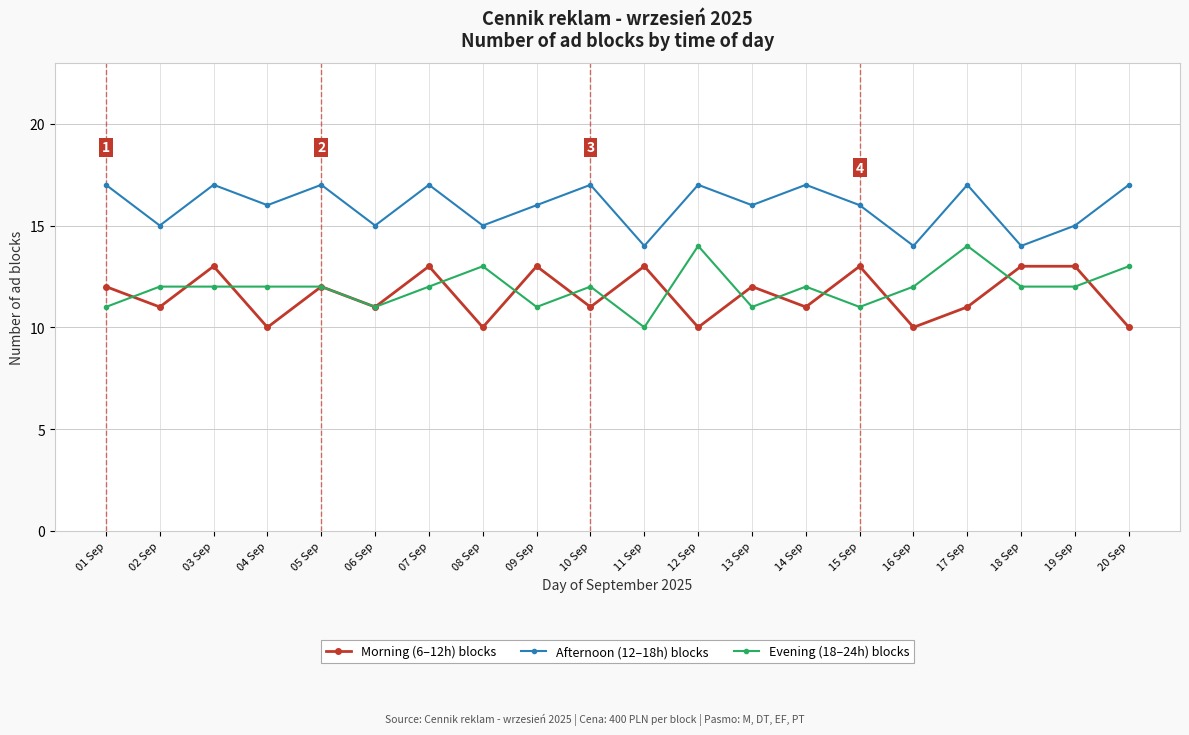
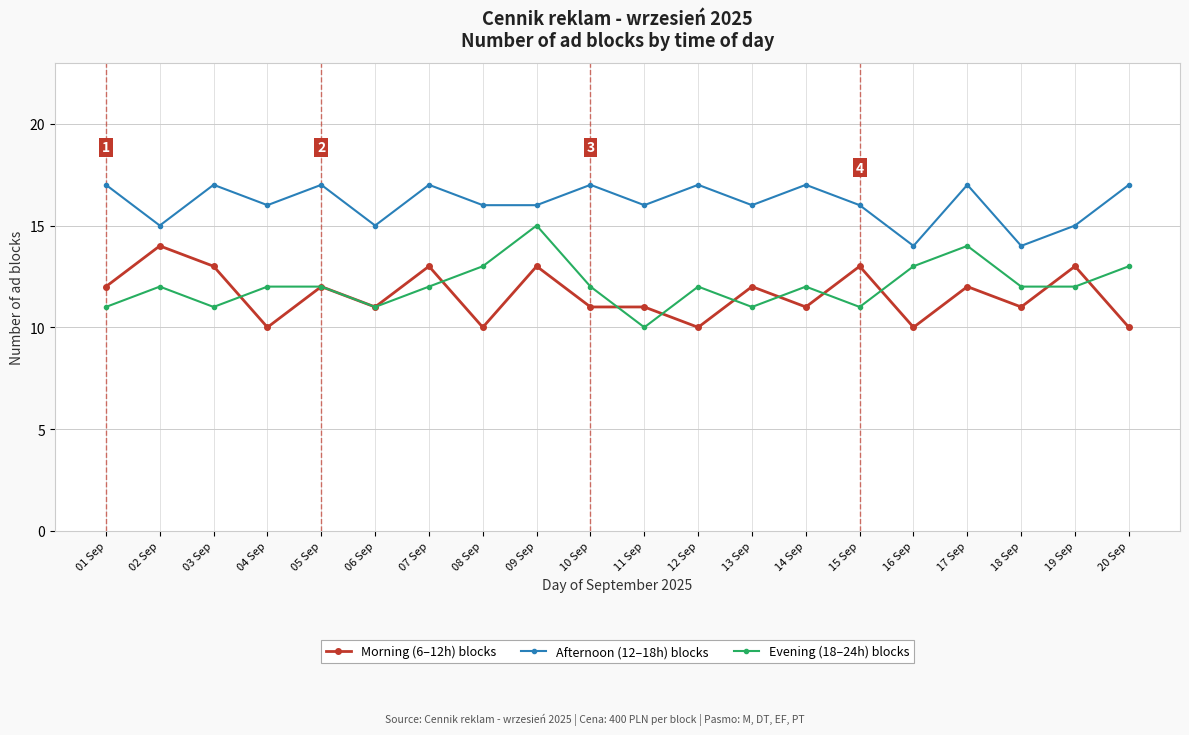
  {
    "Morning (6–12h) blocks": {
      "01 Sep": 12,
-     "02 Sep": 11,
+     "02 Sep": 14,
      "03 Sep": 13,
      "04 Sep": 10,
      "07 Sep": 13,
      "08 Sep": 10,
      "09 Sep": 13,
      "10 Sep": 11,
-     "11 Sep": 13,
+     "11 Sep": 11,
      "12 Sep": 10,
      "13 Sep": 12,
      "14 Sep": 11,
      "15 Sep": 13,
      "16 Sep": 10,
-     "17 Sep": 11,
-     "18 Sep": 13,
+     "17 Sep": 12,
+     "18 Sep": 11,
      "19 Sep": 13,
      "20 Sep": 10
    },
    "Afternoon (12–18h) blocks": {
      "01 Sep": 17,
      "02 Sep": 15,
      "03 Sep": 17,
      "04 Sep": 16,
      "05 Sep": 17,
      "06 Sep": 15,
      "07 Sep": 17,
-     "08 Sep": 15,
+     "08 Sep": 16,
      "09 Sep": 16,
      "10 Sep": 17,
-     "11 Sep": 14,
+     "11 Sep": 16,
      "12 Sep": 17,
      "13 Sep": 16,
      "14 Sep": 17,
      "15 Sep": 16,
      "16 Sep": 14,
      "17 Sep": 17,
      "18 Sep": 14,
      "19 Sep": 15,
      "20 Sep": 17
    },
    "Evening (18–24h) blocks": {
      "01 Sep": 11,
      "02 Sep": 12,
-     "03 Sep": 12,
+     "03 Sep": 11,
      "04 Sep": 12,
      "07 Sep": 12,
      "08 Sep": 13,
-     "09 Sep": 11,
+     "09 Sep": 15,
      "10 Sep": 12,
      "11 Sep": 10,
-     "12 Sep": 14,
+     "12 Sep": 12,
      "13 Sep": 11,
      "14 Sep": 12,
      "15 Sep": 11,
-     "16 Sep": 12,
+     "16 Sep": 13,
      "17 Sep": 14,
      "18 Sep": 12,
      "19 Sep": 12,
      "20 Sep": 13
    }
  }
